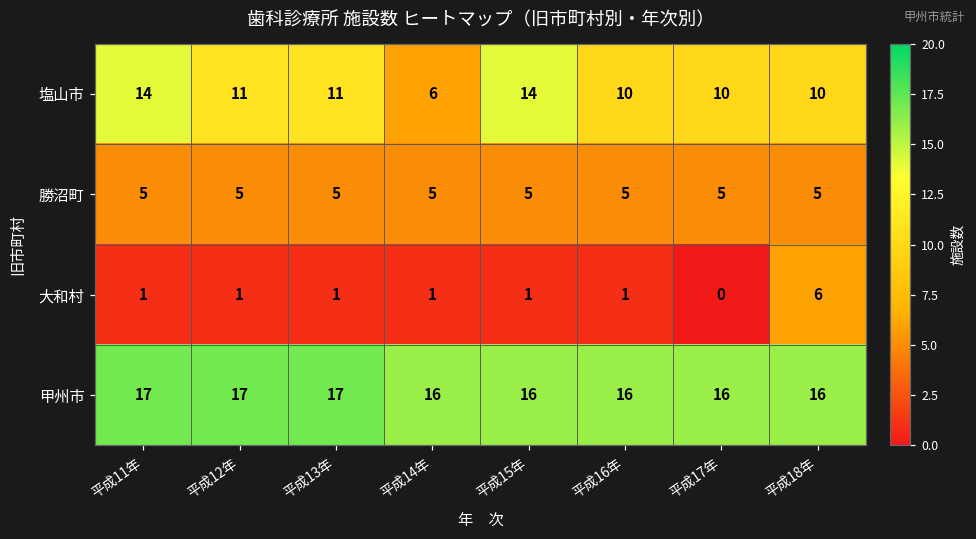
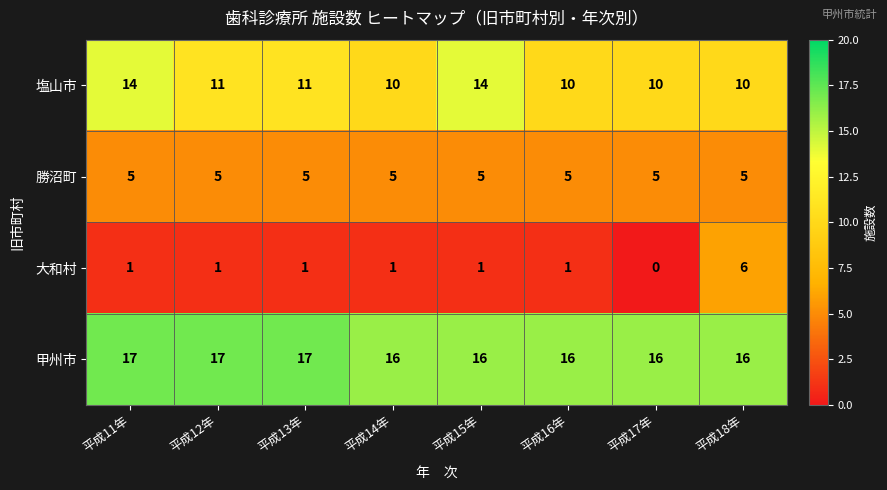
  {
    "塩山市": {
      "平成11年": 14,
      "平成12年": 11,
      "平成13年": 11,
-     "平成14年": 6,
+     "平成14年": 10,
      "平成15年": 14,
      "平成16年": 10,
      "平成17年": 10,
      "平成18年": 10
    },
    "勝沼町": {
      "平成11年": 5,
      "平成12年": 5,
      "平成13年": 5,
      "平成14年": 5,
      "平成15年": 5,
      "平成16年": 5,
      "平成17年": 5,
      "平成18年": 5
    },
    "大和村": {
      "平成11年": 1,
      "平成12年": 1,
      "平成13年": 1,
      "平成14年": 1,
      "平成15年": 1,
      "平成16年": 1,
      "平成17年": 0,
      "平成18年": 6
    },
    "甲州市": {
      "平成11年": 17,
      "平成12年": 17,
      "平成13年": 17,
      "平成14年": 16,
      "平成15年": 16,
      "平成16年": 16,
      "平成17年": 16,
      "平成18年": 16
    }
  }
